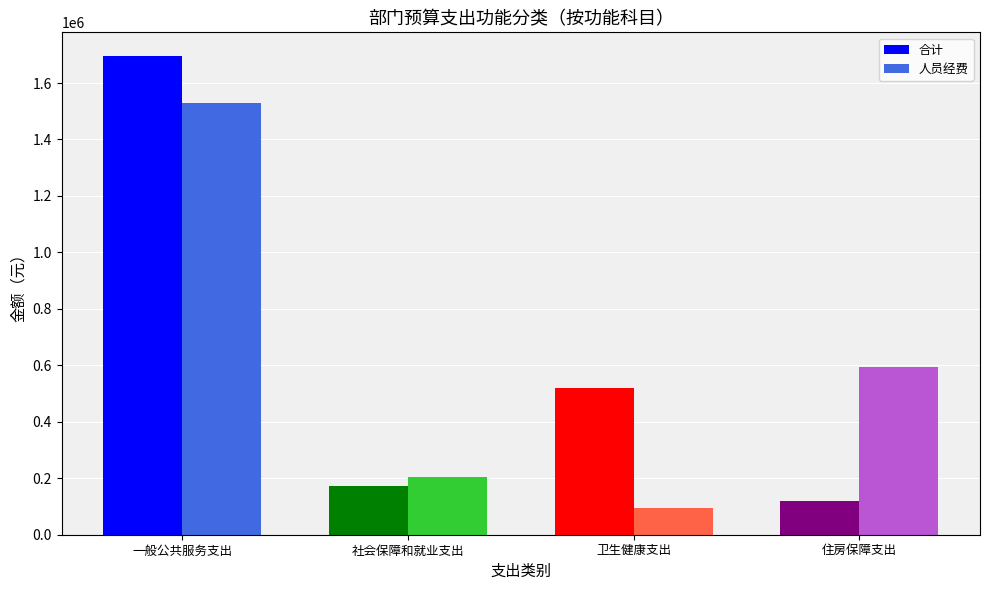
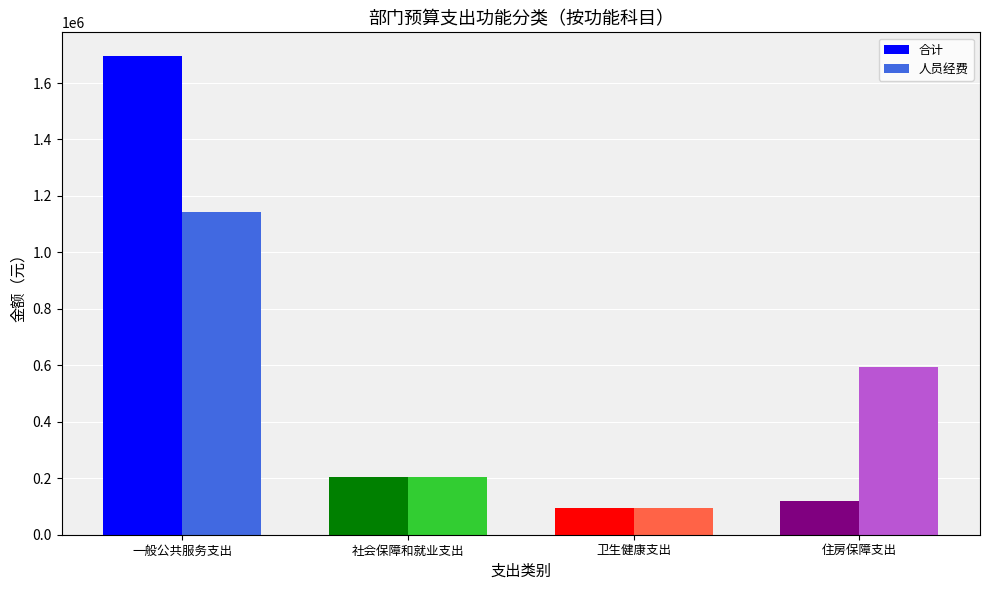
  {
    "合计": {
      "一般公共服务支出": 1690000,
-     "社会保障和就业支出": 170000,
-     "卫生健康支出": 520000,
+     "社会保障和就业支出": 200000,
+     "卫生健康支出": 100000,
      "住房保障支出": 120000
    },
    "人员经费": {
-     "一般公共服务支出": 1530000,
+     "一般公共服务支出": 1140000,
      "社会保障和就业支出": 200000,
      "卫生健康支出": 100000,
      "住房保障支出": 590000
    }
  }
